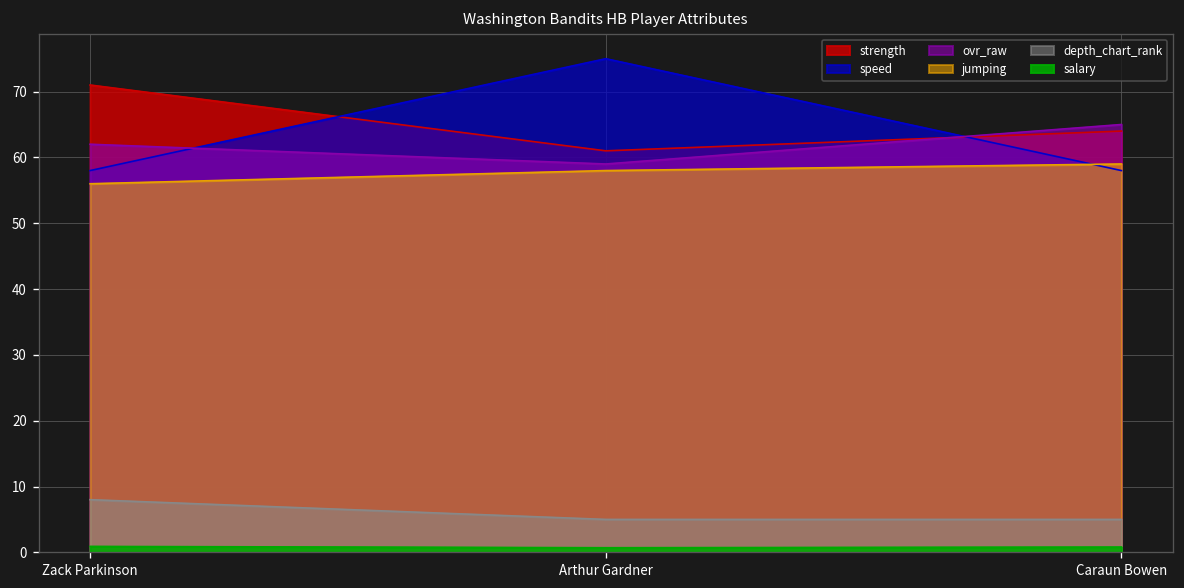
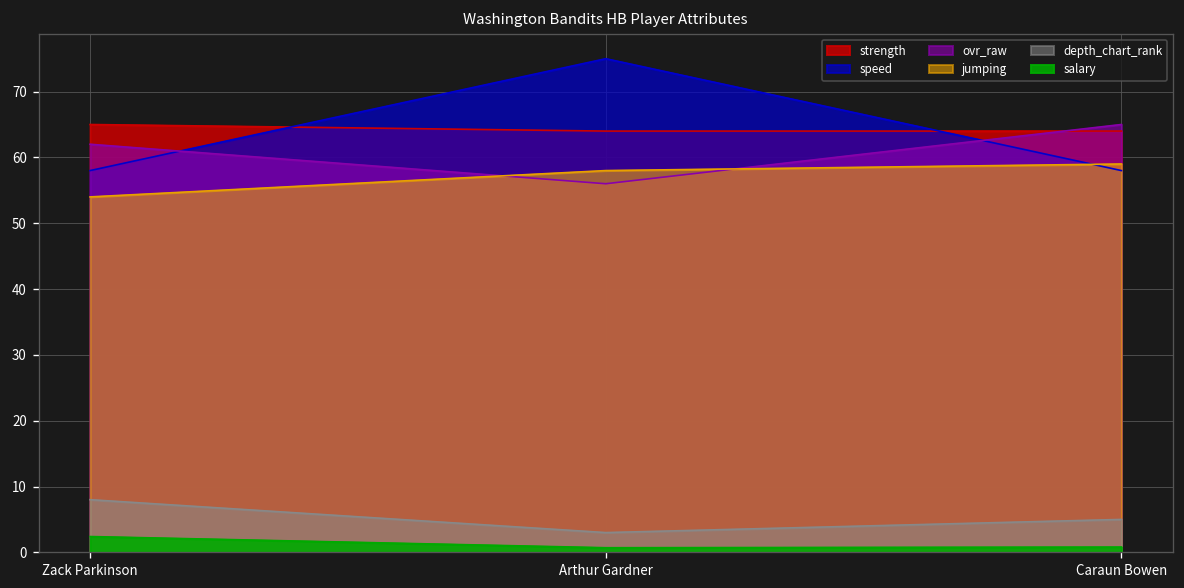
  {
    "strength": {
-     "Zack Parkinson": 71,
-     "Arthur Gardner": 61,
+     "Zack Parkinson": 65,
+     "Arthur Gardner": 64,
      "Caraun Bowen": 64
    },
    "speed": {
      "Zack Parkinson": 58,
      "Arthur Gardner": 75,
      "Caraun Bowen": 58
    },
    "ovr_raw": {
      "Zack Parkinson": 62,
-     "Arthur Gardner": 59,
+     "Arthur Gardner": 56,
      "Caraun Bowen": 65
    },
    "jumping": {
-     "Zack Parkinson": 56,
+     "Zack Parkinson": 54,
      "Arthur Gardner": 58,
      "Caraun Bowen": 59
    },
    "depth_chart_rank": {
      "Zack Parkinson": 8,
-     "Arthur Gardner": 5,
+     "Arthur Gardner": 3,
      "Caraun Bowen": 5
    },
    "salary": {
-     "Zack Parkinson": 1,
+     "Zack Parkinson": 2,
      "Arthur Gardner": 1,
      "Caraun Bowen": 1
    }
  }
